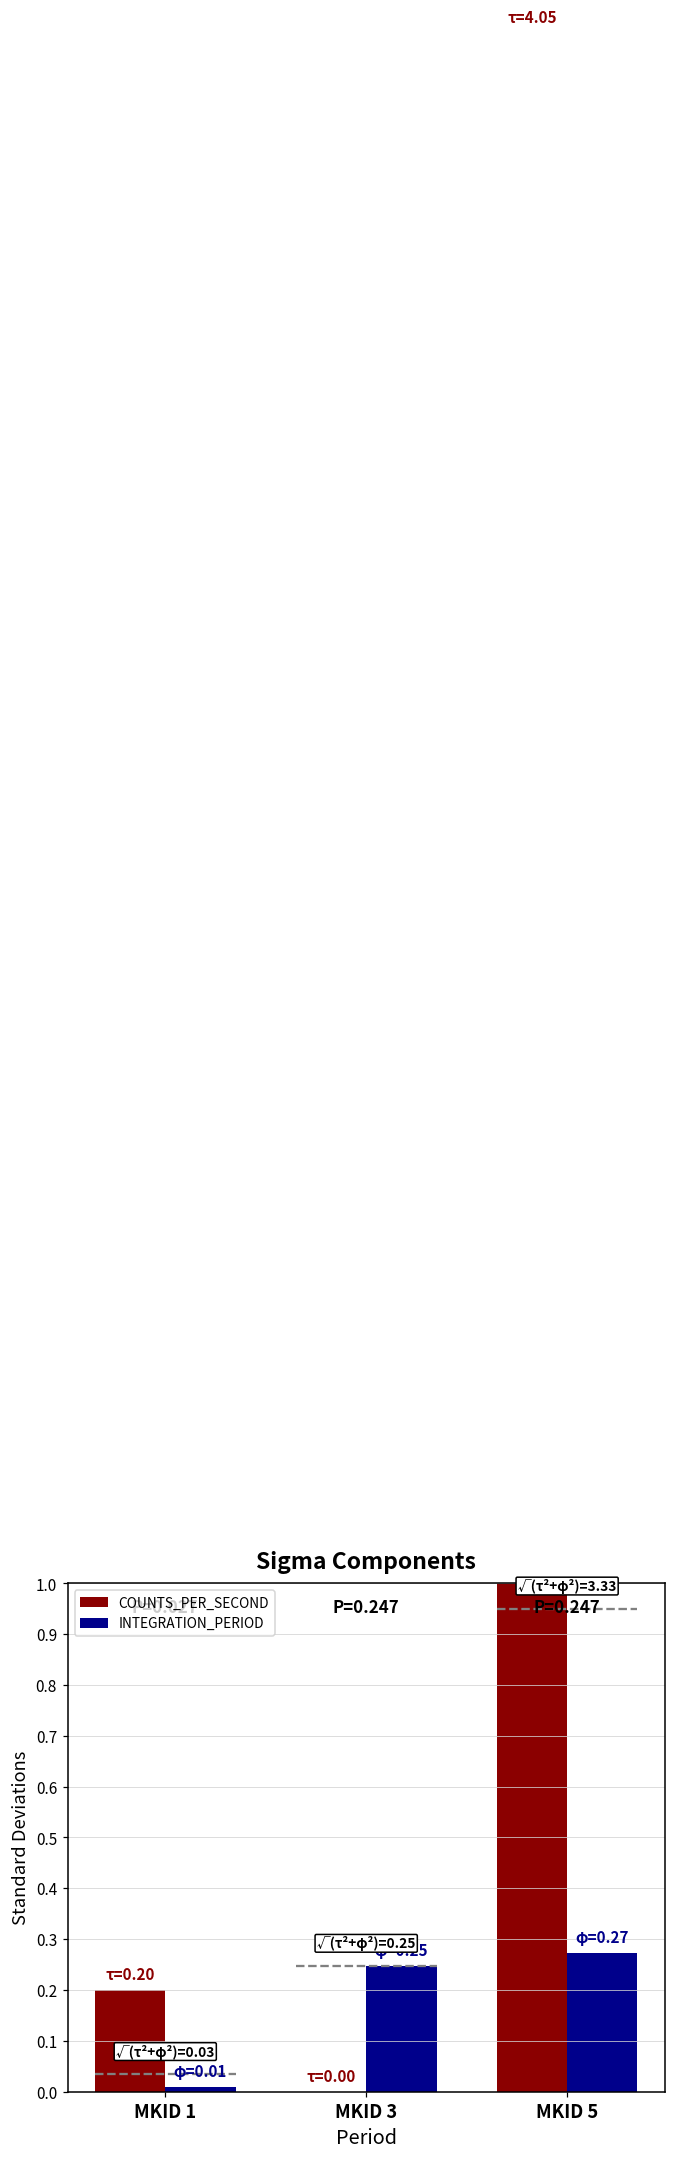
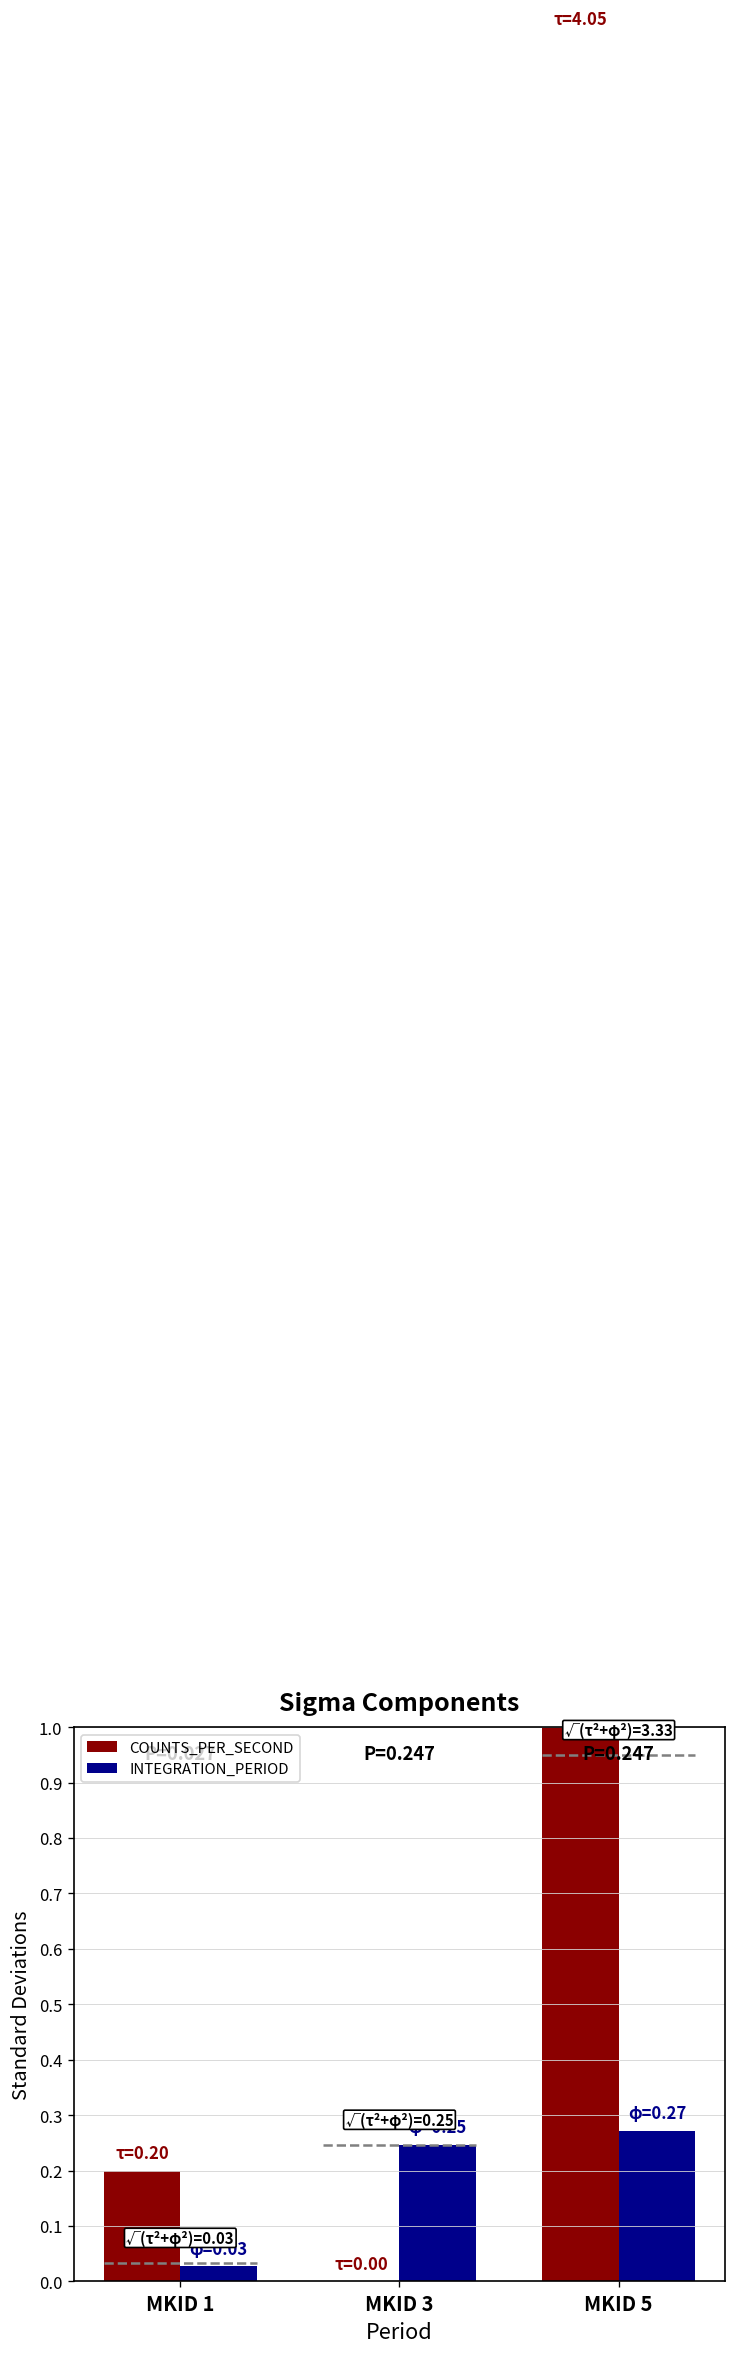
  {
    "COUNTS_PER_SECOND": {
      "MKID 1": 0.20,
      "MKID 3": 0.00
    },
    "INTEGRATION_PERIOD": {
-     "MKID 1": 0.01,
+     "MKID 1": 0.03,
      "MKID 5": 0.27
    }
  }
